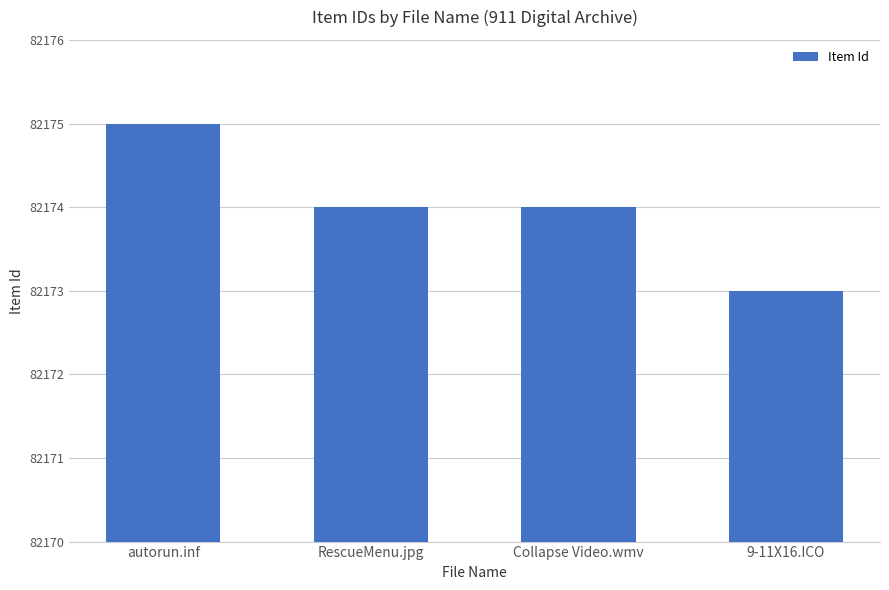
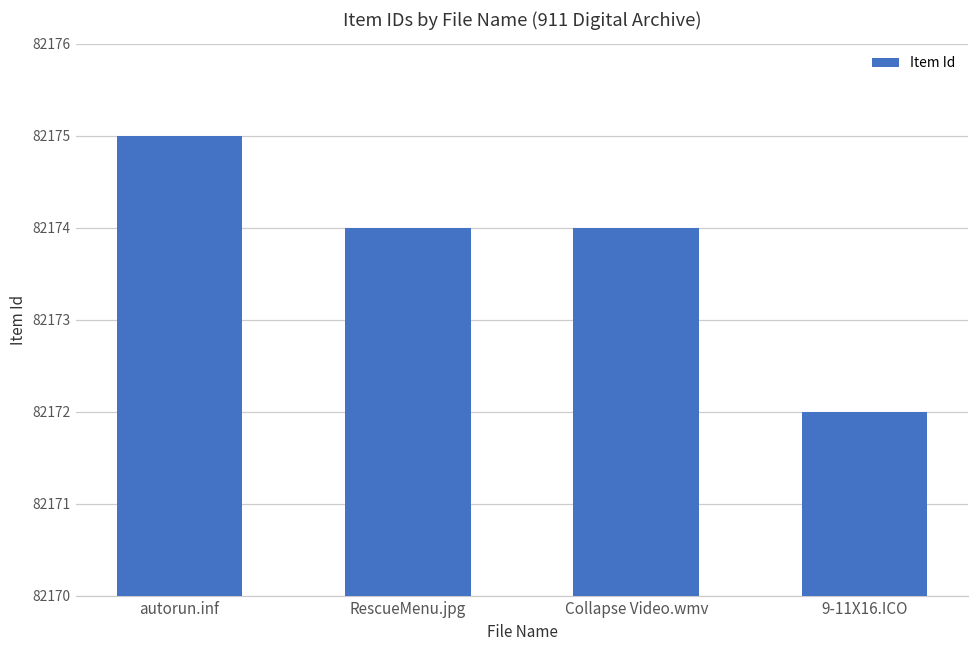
  {
    "autorun.inf": 82175,
    "RescueMenu.jpg": 82174,
    "Collapse Video.wmv": 82174,
-   "9-11X16.ICO": 82173
+   "9-11X16.ICO": 82172
  }
